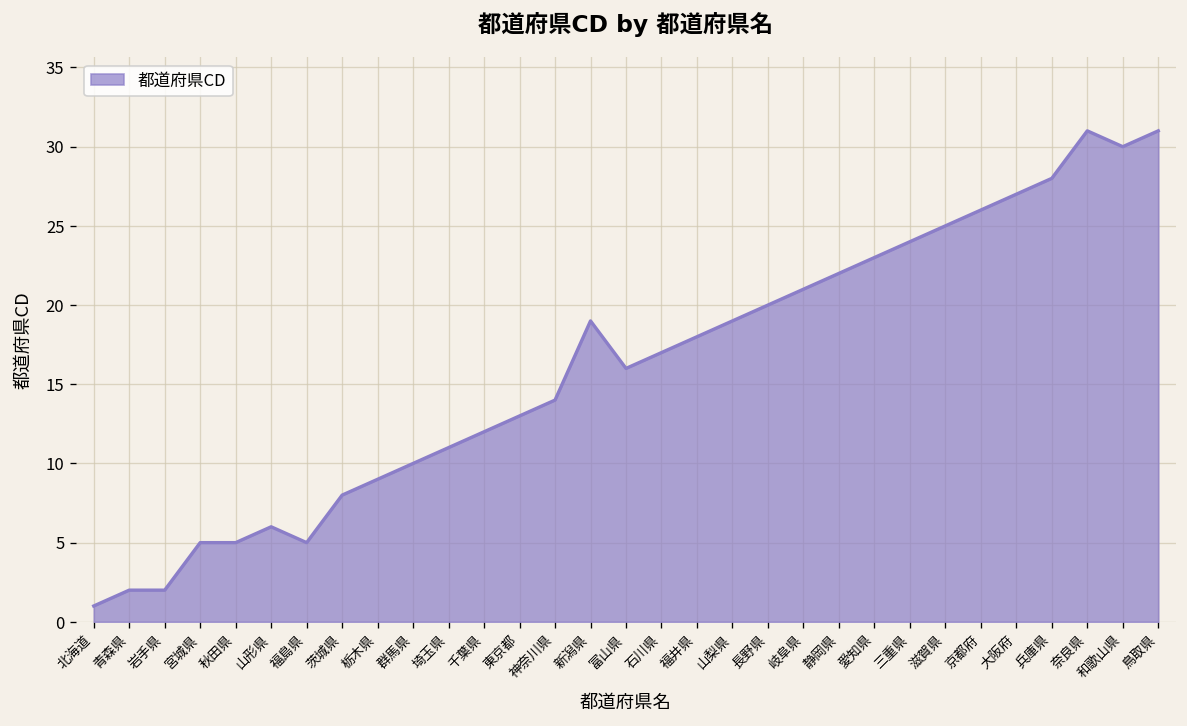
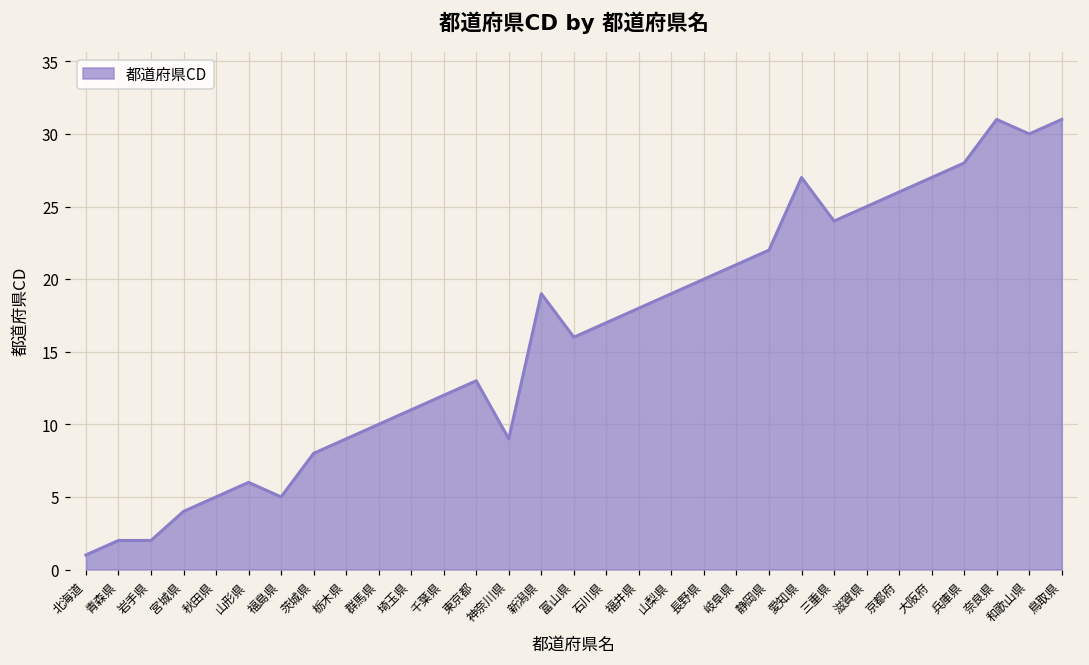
  {
    "北海道": 1,
    "青森県": 2,
    "岩手県": 2,
-   "宮城県": 5,
+   "宮城県": 4,
    "秋田県": 5,
    "山形県": 6,
    "福島県": 5,
    "茨城県": 8,
    "栃木県": 9,
    "群馬県": 10,
    "埼玉県": 11,
    "千葉県": 12,
    "東京都": 13,
-   "神奈川県": 14,
+   "神奈川県": 9,
    "新潟県": 19,
    "富山県": 16,
    "石川県": 17,
    "福井県": 18,
    "山梨県": 19,
    "長野県": 20,
    "岐阜県": 21,
    "静岡県": 22,
-   "愛知県": 23,
+   "愛知県": 27,
    "三重県": 24,
    "滋賀県": 25,
    "京都府": 26,
    "大阪府": 27,
    "兵庫県": 28,
    "奈良県": 31,
    "和歌山県": 30,
    "鳥取県": 31
  }
